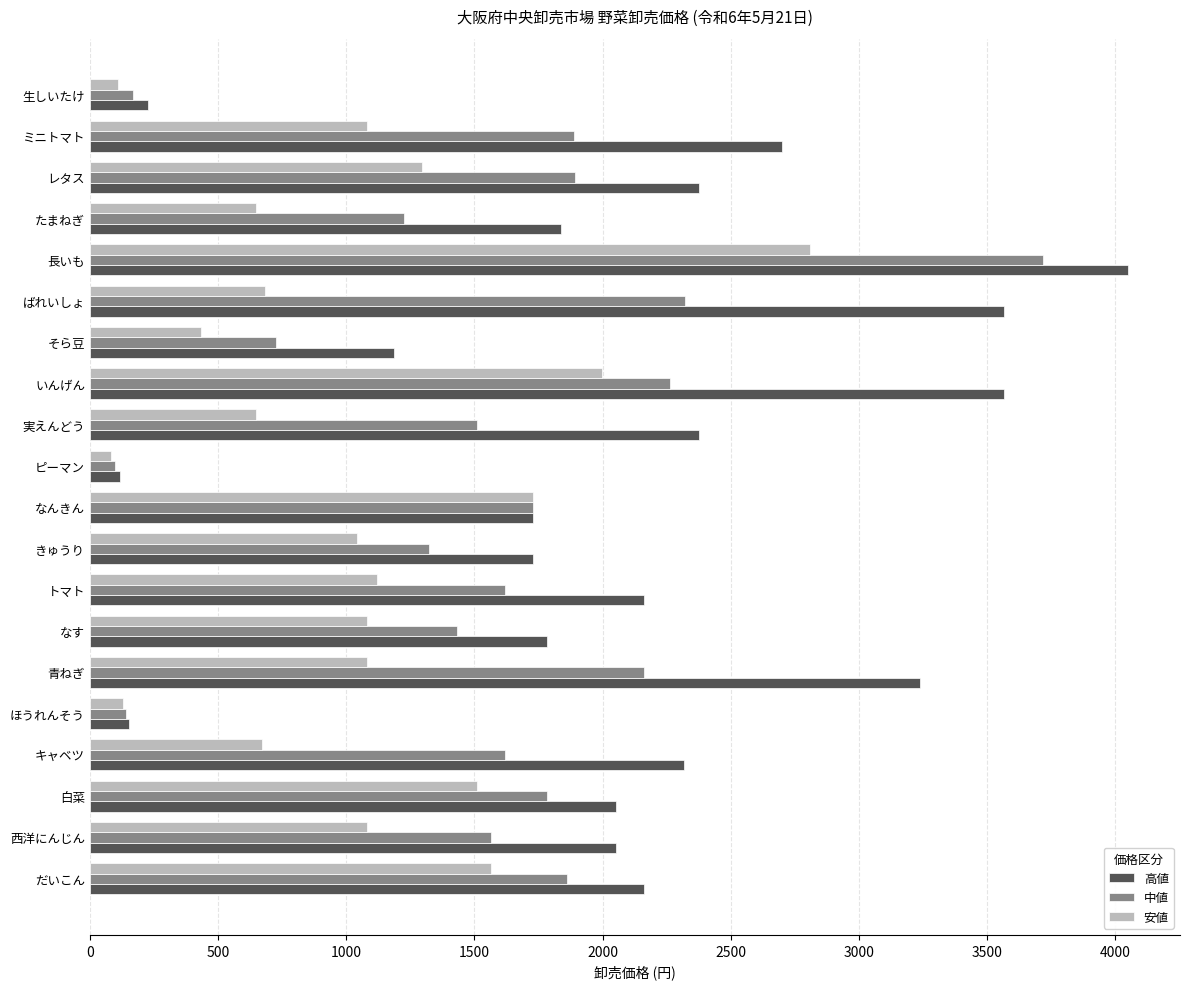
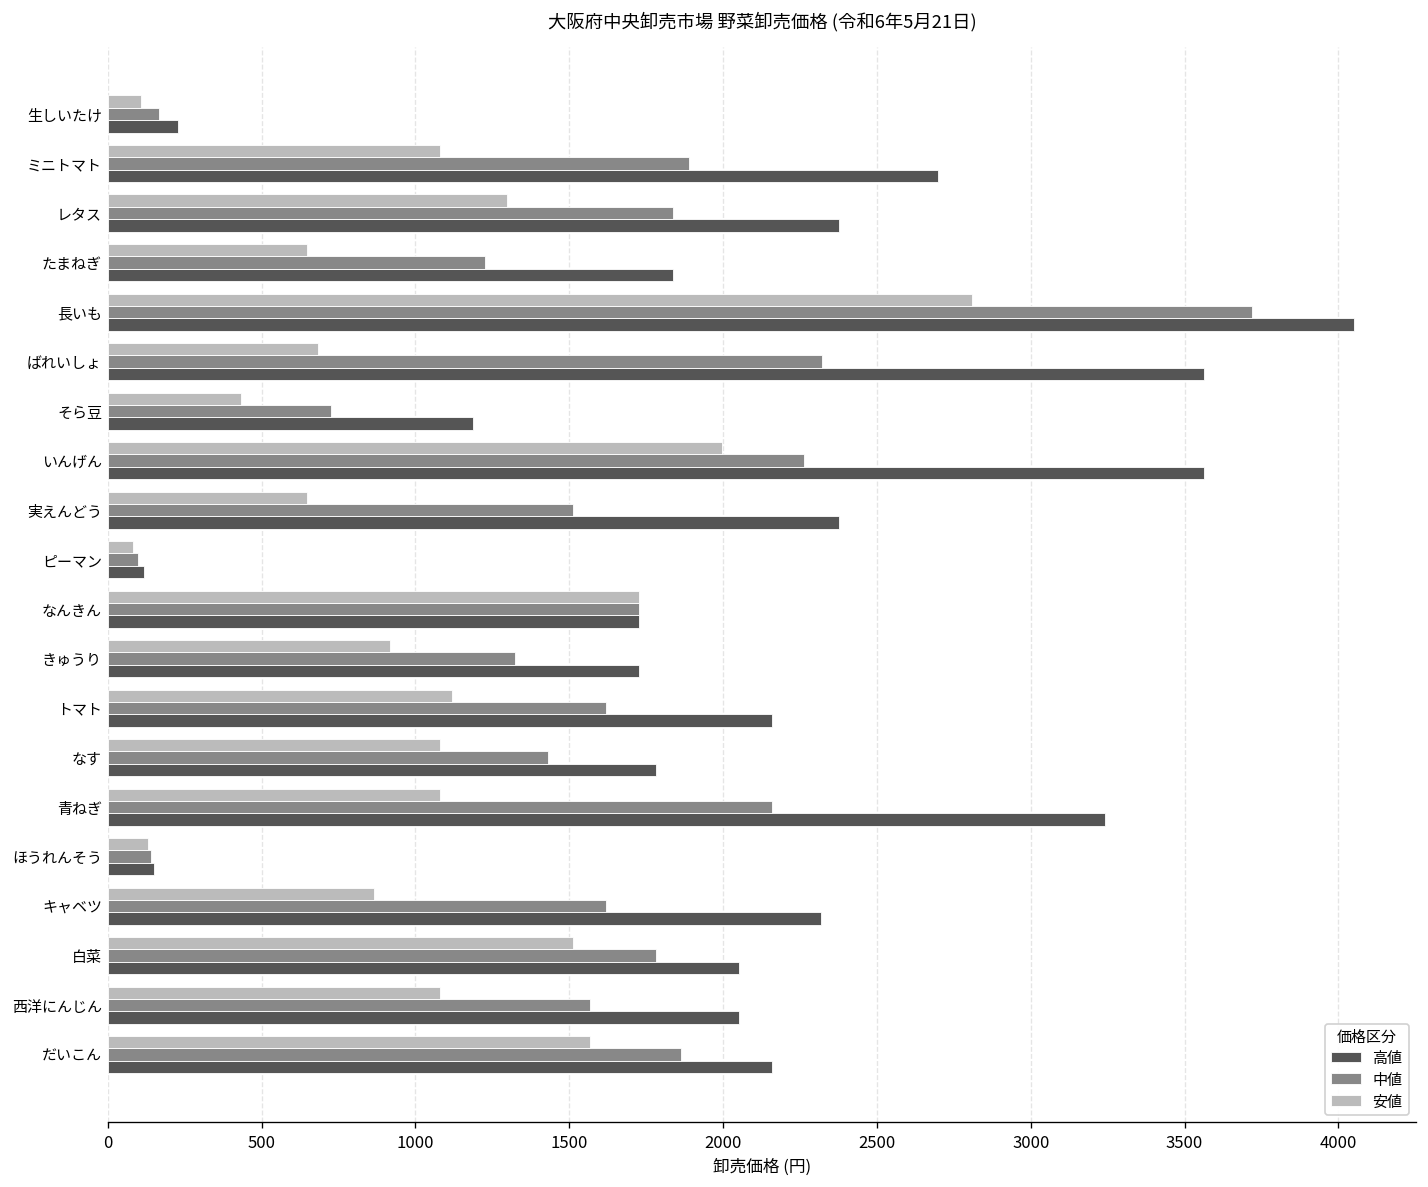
  {
    "高値": {
      "生しいたけ": 230,
      "ミニトマト": 2700,
      "レタス": 2380,
      "たまねぎ": 1840,
      "長いも": 4050,
      "ばれいしょ": 3560,
      "そら豆": 1190,
      "いんげん": 3560,
      "実えんどう": 2380,
      "ピーマン": 120,
      "なんきん": 1730,
      "きゅうり": 1730,
      "トマト": 2160,
      "なす": 1780,
      "青ねぎ": 3240,
      "ほうれんそう": 150,
      "キャベツ": 2320,
      "白菜": 2050,
      "西洋にんじん": 2050,
      "だいこん": 2160
    },
    "中値": {
      "生しいたけ": 170,
      "ミニトマト": 1890,
-     "レタス": 1890,
+     "レタス": 1840,
      "たまねぎ": 1230,
      "長いも": 3720,
      "ばれいしょ": 2320,
      "そら豆": 730,
      "いんげん": 2260,
      "実えんどう": 1510,
      "ピーマン": 100,
      "なんきん": 1730,
      "きゅうり": 1320,
      "トマト": 1620,
      "なす": 1430,
      "青ねぎ": 2160,
      "ほうれんそう": 140,
      "キャベツ": 1620,
      "白菜": 1780,
      "西洋にんじん": 1570,
      "だいこん": 1860
    },
    "安値": {
      "生しいたけ": 110,
      "ミニトマト": 1080,
      "レタス": 1300,
      "たまねぎ": 650,
      "長いも": 2810,
      "ばれいしょ": 680,
      "そら豆": 430,
      "いんげん": 2000,
      "実えんどう": 650,
      "ピーマン": 80,
      "なんきん": 1730,
-     "きゅうり": 1040,
+     "きゅうり": 920,
      "トマト": 1120,
      "なす": 1080,
      "青ねぎ": 1080,
      "ほうれんそう": 130,
-     "キャベツ": 670,
+     "キャベツ": 860,
      "白菜": 1510,
      "西洋にんじん": 1080,
      "だいこん": 1570
    }
  }
